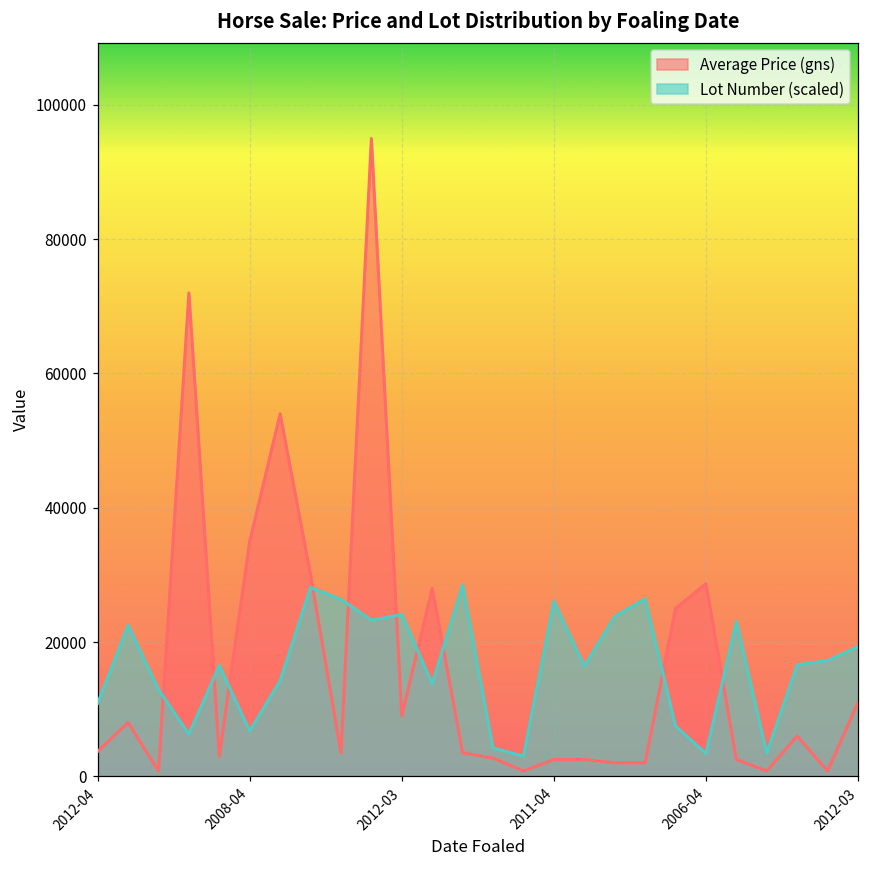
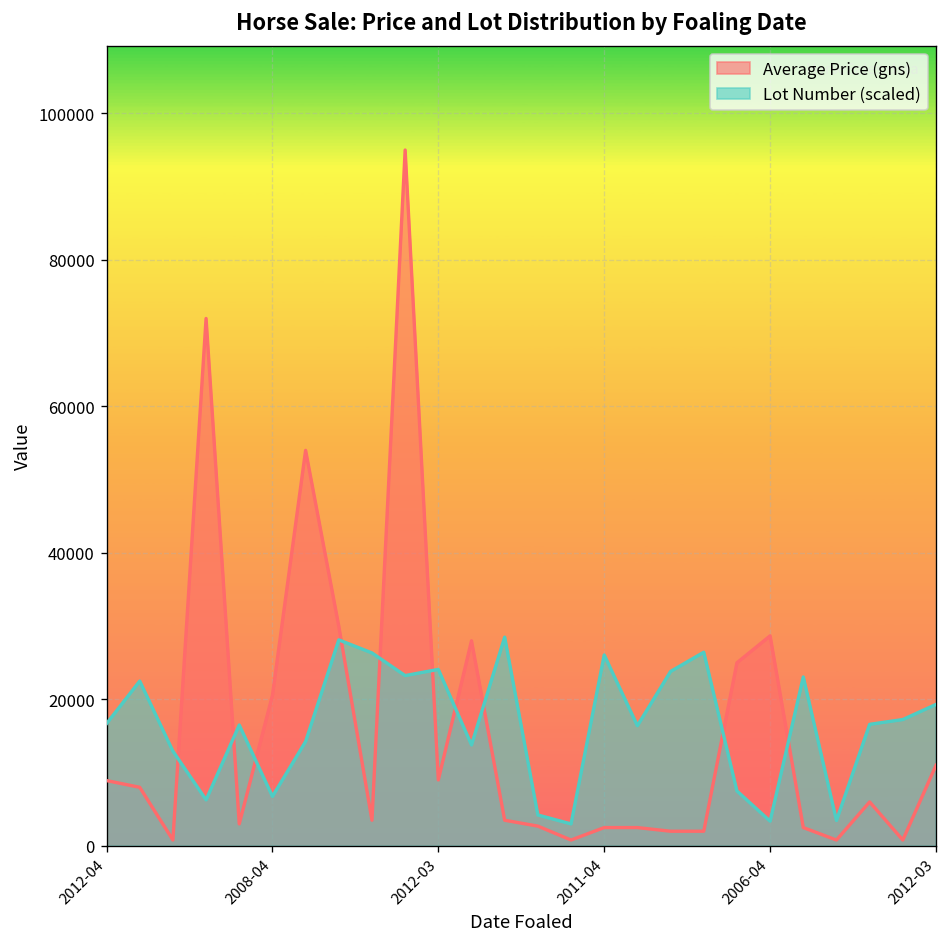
  {
    "Average Price (gns)": {
-     "2012-04": 4000,
-     "2008-04": 35000,
+     "2012-04": 9000,
+     "2008-04": 21000,
      "2011-04": 3000,
      "2006-04": 29000
    },
    "Lot Number (scaled)": {
-     "2012-04": 11000,
+     "2012-04": 17000,
      "2008-04": 7000,
      "2011-04": 26000,
      "2006-04": 3000
    }
  }
